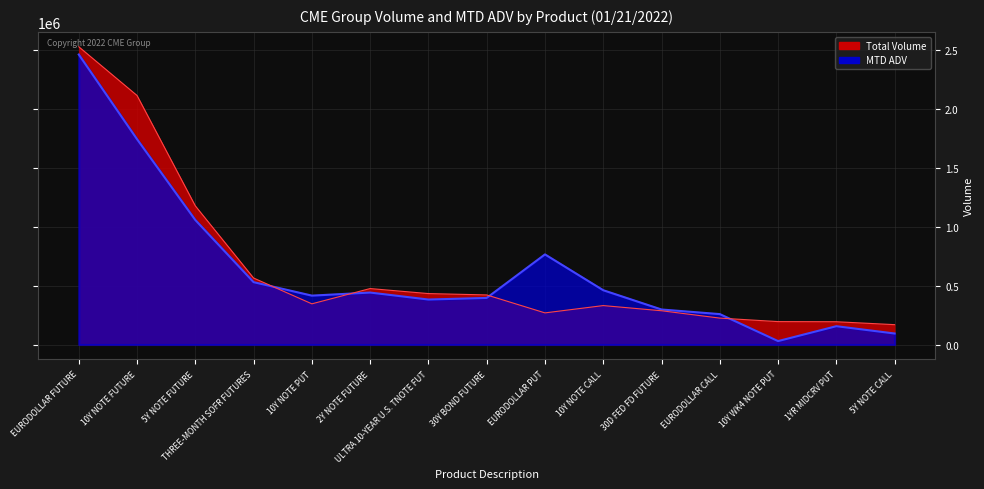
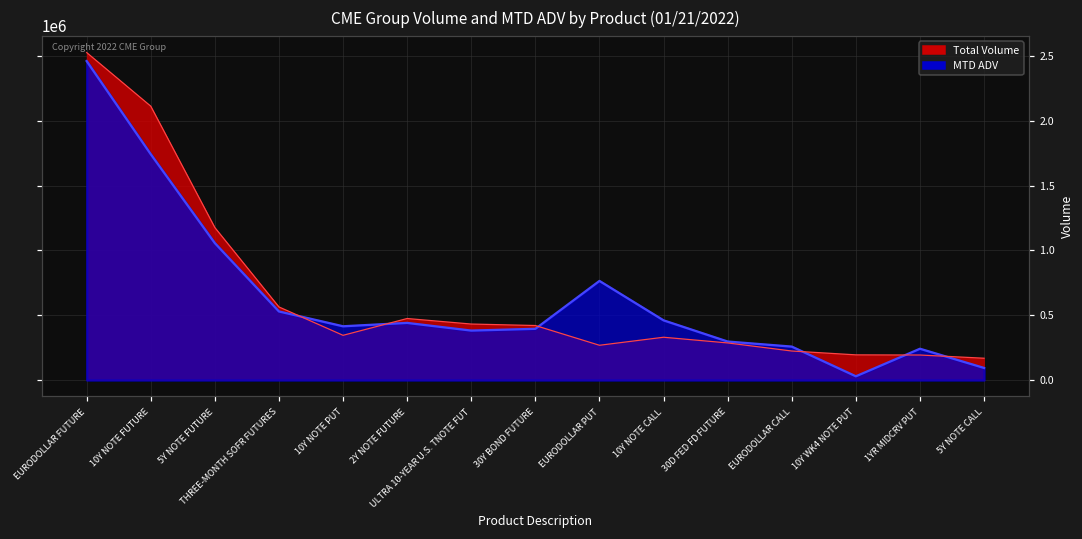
  {
    "Total Volume": {
      "10Y NOTE FUTURE": 2110000,
      "5Y NOTE FUTURE": 1180000,
      "THREE-MONTH SOFR FUTURES": 560000,
      "10Y NOTE PUT": 350000,
      "2Y NOTE FUTURE": 480000,
      "ULTRA 10-YEAR U.S. TNOTE FUT": 430000,
      "30Y BOND FUTURE": 420000,
      "EURODOLLAR PUT": 270000,
      "10Y NOTE CALL": 330000,
      "EURODOLLAR CALL": 220000,
      "10Y WK4 NOTE PUT": 190000,
      "1YR MIDCRV PUT": 190000,
      "5Y NOTE CALL": 170000
    },
    "MTD ADV": {
      "EURODOLLAR FUTURE": 2460000,
      "10Y NOTE FUTURE": 1740000,
      "5Y NOTE FUTURE": 1060000,
      "THREE-MONTH SOFR FUTURES": 530000,
      "10Y NOTE PUT": 420000,
      "2Y NOTE FUTURE": 440000,
      "ULTRA 10-YEAR U.S. TNOTE FUT": 380000,
      "30Y BOND FUTURE": 400000,
      "EURODOLLAR PUT": 760000,
      "10Y NOTE CALL": 460000,
      "EURODOLLAR CALL": 260000,
      "10Y WK4 NOTE PUT": 30000,
-     "1YR MIDCRV PUT": 160000,
+     "1YR MIDCRV PUT": 240000,
      "5Y NOTE CALL": 90000
    }
  }
